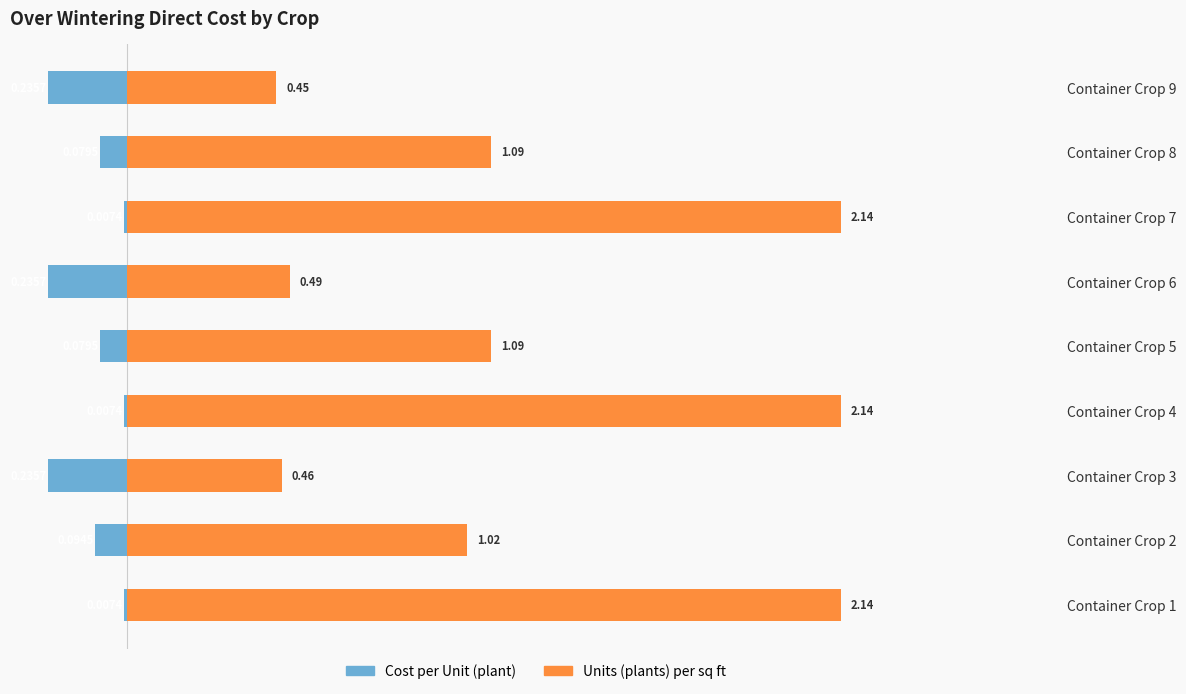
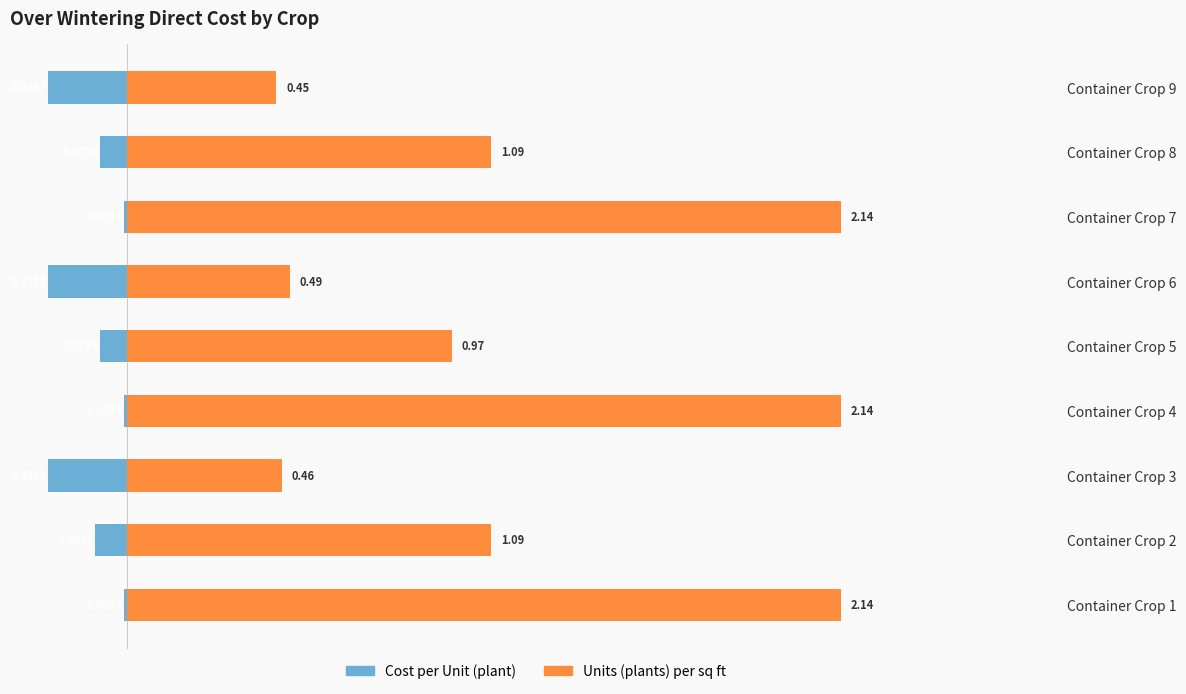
  {
    "Units (plants) per sq ft": {
      "Container Crop 9": 0.45,
      "Container Crop 8": 1.09,
      "Container Crop 7": 2.14,
      "Container Crop 6": 0.49,
-     "Container Crop 5": 1.09,
+     "Container Crop 5": 0.97,
      "Container Crop 4": 2.14,
      "Container Crop 3": 0.46,
-     "Container Crop 2": 1.02,
+     "Container Crop 2": 1.09,
      "Container Crop 1": 2.14
    }
  }
